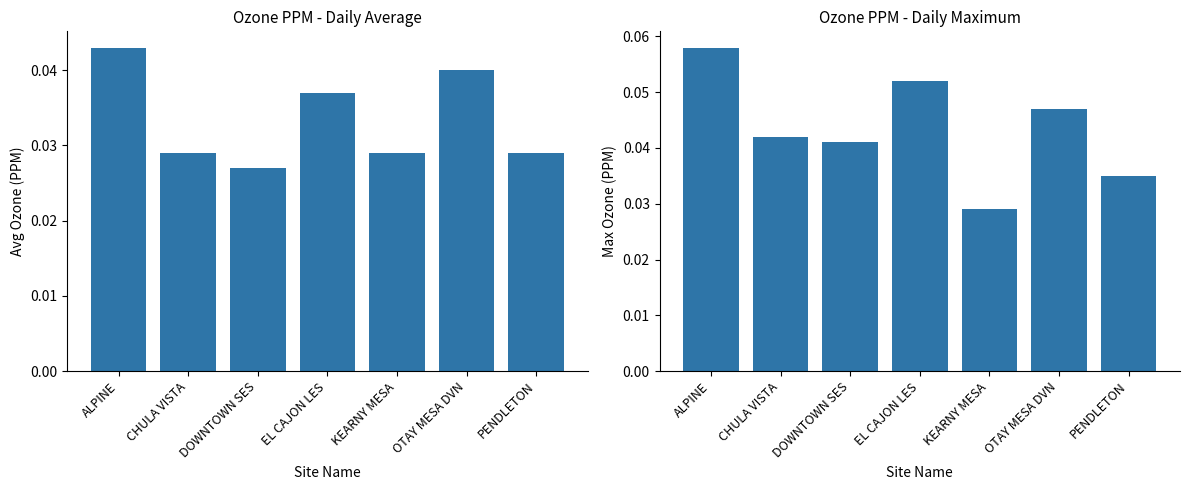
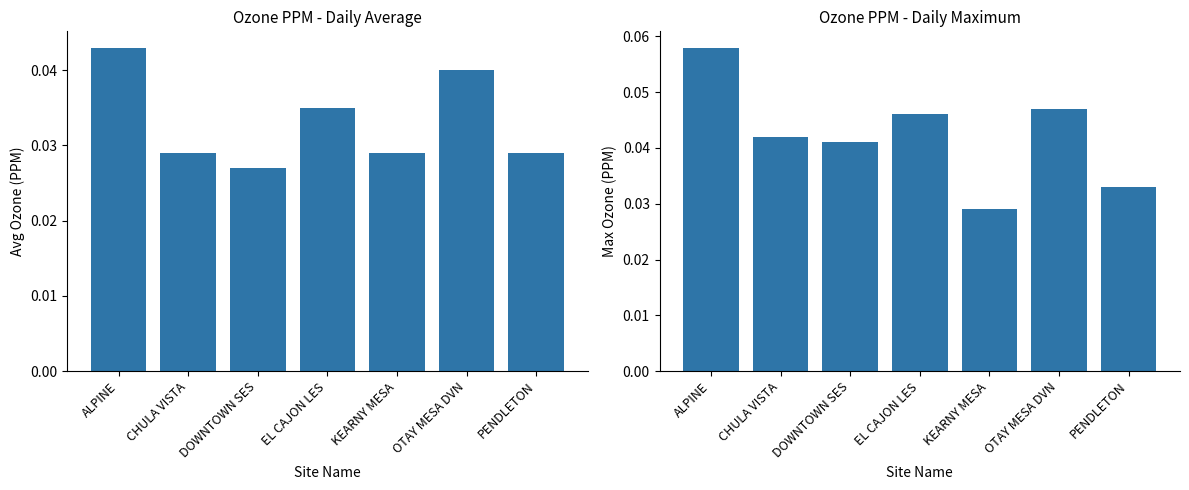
  {
    "Ozone PPM - Daily Average": {
      "ALPINE": 0.043,
      "CHULA VISTA": 0.029,
      "DOWNTOWN SES": 0.027,
-     "EL CAJON LES": 0.037,
+     "EL CAJON LES": 0.035,
      "KEARNY MESA": 0.029,
      "OTAY MESA DVN": 0.040,
      "PENDLETON": 0.029
    },
    "Ozone PPM - Daily Maximum": {
      "ALPINE": 0.058,
      "CHULA VISTA": 0.042,
      "DOWNTOWN SES": 0.041,
-     "EL CAJON LES": 0.052,
+     "EL CAJON LES": 0.046,
      "KEARNY MESA": 0.029,
      "OTAY MESA DVN": 0.047,
-     "PENDLETON": 0.035
+     "PENDLETON": 0.033
    }
  }
